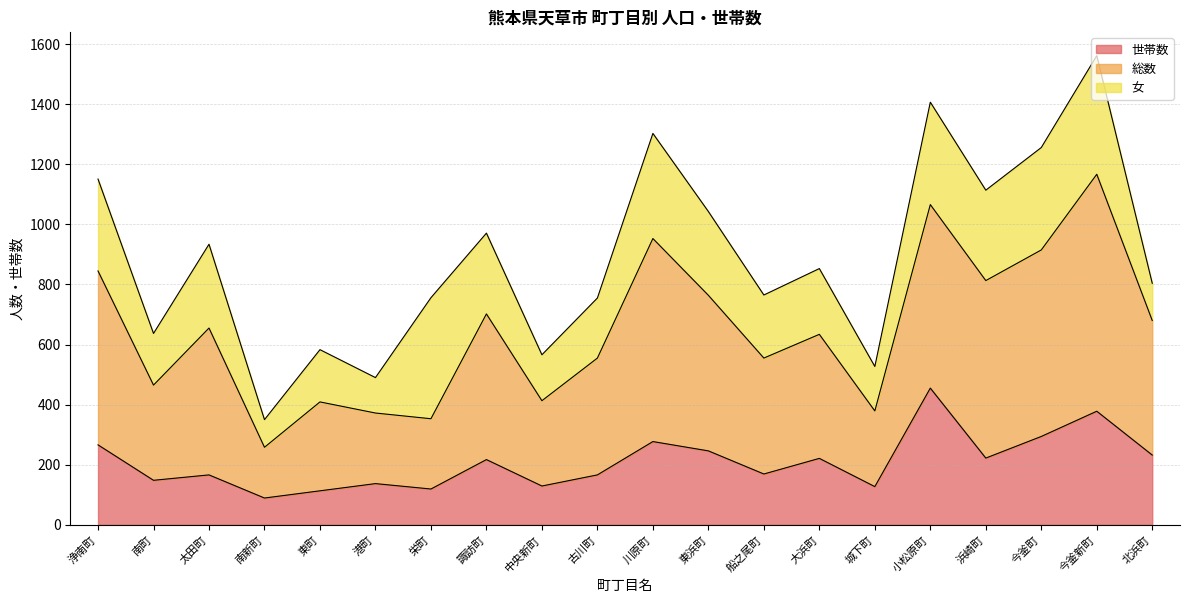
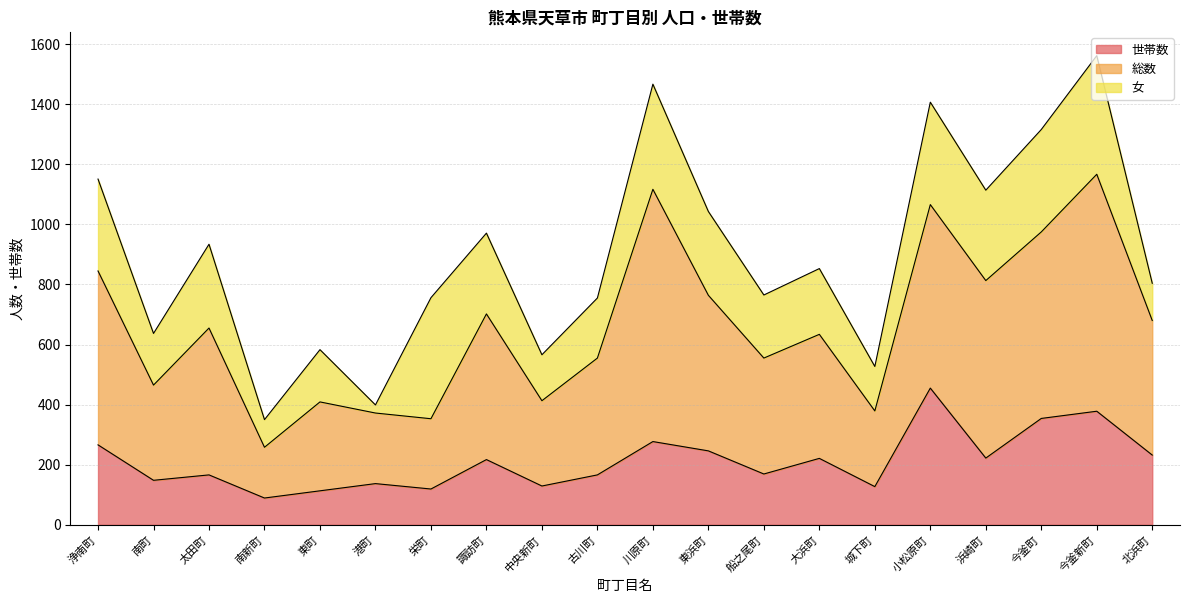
  {
    "世帯数": {
      "浄南町": 270,
      "南町": 150,
      "太田町": 170,
      "南新町": 90,
      "東町": 110,
      "港町": 140,
      "栄町": 120,
      "諏訪町": 220,
      "中央新町": 130,
      "古川町": 170,
      "川原町": 280,
      "東浜町": 250,
      "船之尾町": 170,
      "大浜町": 220,
      "城下町": 130,
      "小松原町": 460,
      "浜崎町": 220,
-     "今釜町": 290,
+     "今釜町": 350,
      "今釜新町": 380,
      "北浜町": 230
    },
    "総数": {
      "浄南町": 580,
      "南町": 320,
      "太田町": 490,
      "南新町": 170,
      "東町": 300,
      "港町": 240,
      "栄町": 230,
      "諏訪町": 490,
      "中央新町": 280,
      "古川町": 390,
-     "川原町": 680,
+     "川原町": 840,
      "東浜町": 520,
      "船之尾町": 390,
      "大浜町": 410,
      "城下町": 250,
      "小松原町": 610,
      "浜崎町": 590,
      "今釜町": 620,
      "今釜新町": 790,
      "北浜町": 450
    },
    "女": {
      "浄南町": 310,
      "南町": 170,
      "太田町": 280,
      "南新町": 90,
      "東町": 170,
-     "港町": 120,
+     "港町": 30,
      "栄町": 400,
      "諏訪町": 270,
      "中央新町": 150,
      "古川町": 200,
      "川原町": 350,
      "東浜町": 280,
      "船之尾町": 210,
      "大浜町": 220,
      "城下町": 150,
      "小松原町": 340,
      "浜崎町": 300,
      "今釜町": 340,
      "北浜町": 120
    }
  }
